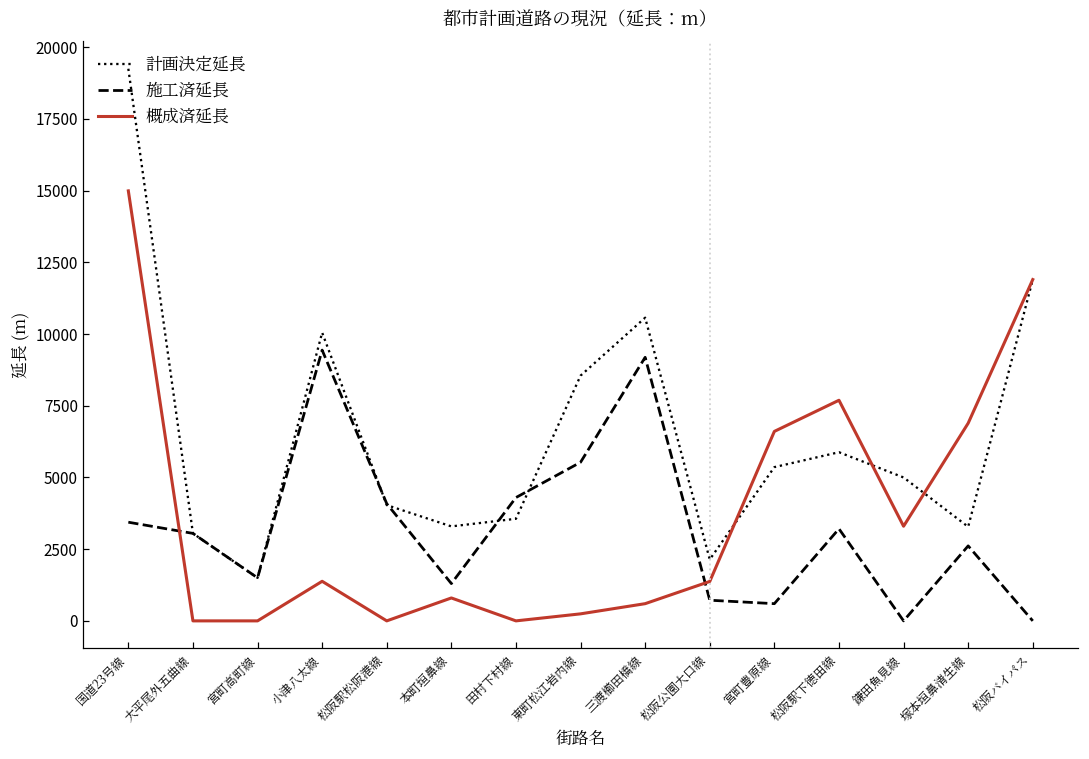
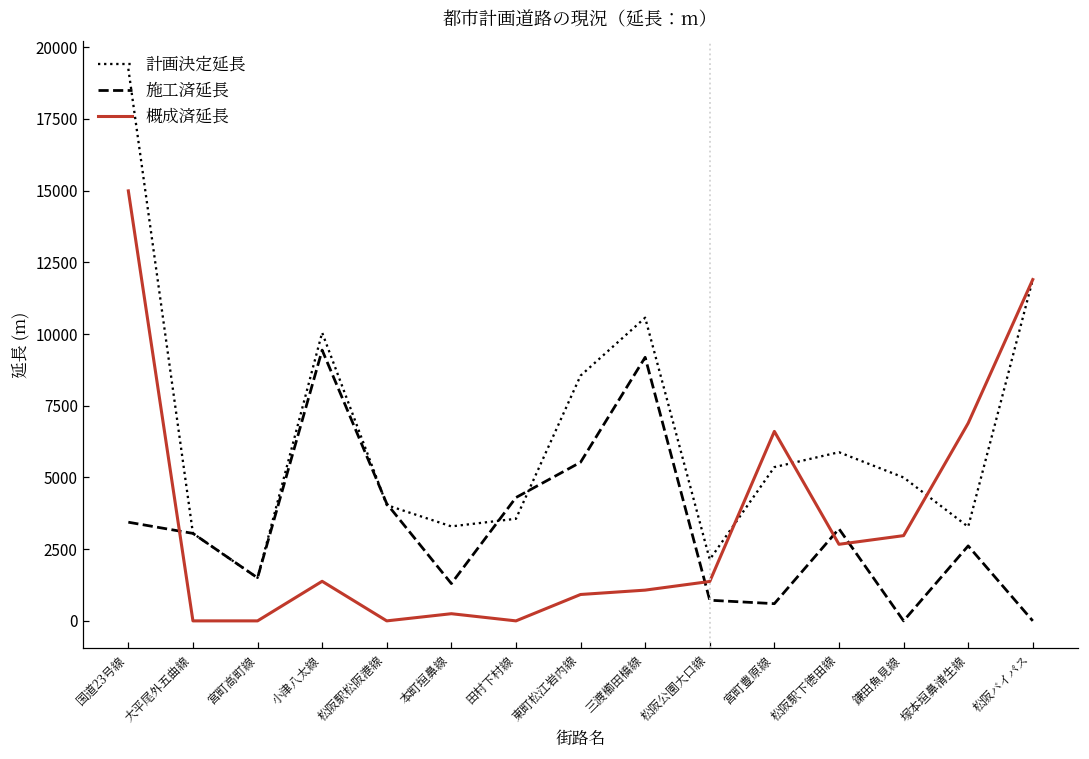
  {
    "概成済延長": {
      "国道23号線": 15000,
      "大平尾外五曲線": 0,
      "宮町高町線": 0,
      "小津八太線": 1400,
      "松阪駅松阪港線": 0,
-     "本町垣鼻線": 800,
+     "本町垣鼻線": 300,
      "田村下村線": 0,
-     "東町松江岩内線": 200,
-     "三渡櫛田橋線": 600,
+     "東町松江岩内線": 900,
+     "三渡櫛田橋線": 1100,
      "松阪公園大口線": 1400,
      "宮町豊原線": 6600,
-     "松阪駅下徳田線": 7700,
-     "鎌田魚見線": 3300,
+     "松阪駅下徳田線": 2700,
+     "鎌田魚見線": 3000,
      "塚本垣鼻清生線": 6900
    }
  }
